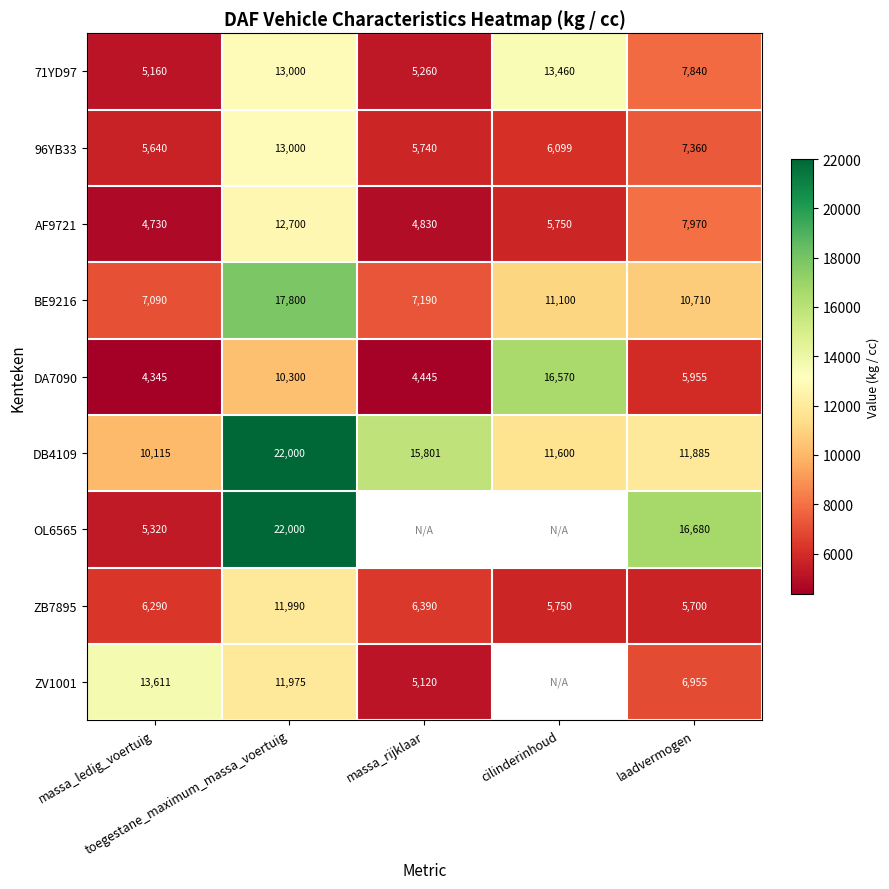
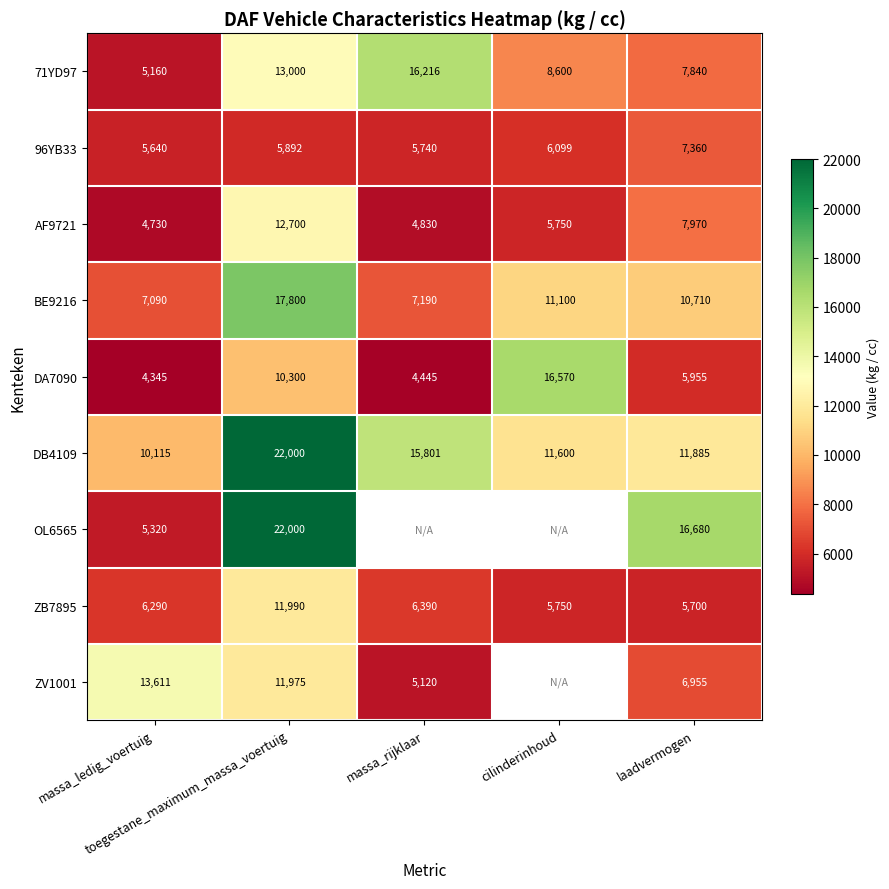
  {
    "71YD97": {
      "massa_ledig_voertuig": "5,160",
      "toegestane_maximum_massa_voertuig": "13,000",
-     "massa_rijklaar": "5,260",
-     "cilinderinhoud": "13,460",
+     "massa_rijklaar": "16,216",
+     "cilinderinhoud": "8,600",
      "laadvermogen": "7,840"
    },
    "96YB33": {
      "massa_ledig_voertuig": "5,640",
-     "toegestane_maximum_massa_voertuig": "13,000",
+     "toegestane_maximum_massa_voertuig": "5,892",
      "massa_rijklaar": "5,740",
      "cilinderinhoud": "6,099",
      "laadvermogen": "7,360"
    },
    "AF9721": {
      "massa_ledig_voertuig": "4,730",
      "toegestane_maximum_massa_voertuig": "12,700",
      "massa_rijklaar": "4,830",
      "cilinderinhoud": "5,750",
      "laadvermogen": "7,970"
    },
    "BE9216": {
      "massa_ledig_voertuig": "7,090",
      "toegestane_maximum_massa_voertuig": "17,800",
      "massa_rijklaar": "7,190",
      "cilinderinhoud": "11,100",
      "laadvermogen": "10,710"
    },
    "DA7090": {
      "massa_ledig_voertuig": "4,345",
      "toegestane_maximum_massa_voertuig": "10,300",
      "massa_rijklaar": "4,445",
      "cilinderinhoud": "16,570",
      "laadvermogen": "5,955"
    },
    "DB4109": {
      "massa_ledig_voertuig": "10,115",
      "toegestane_maximum_massa_voertuig": "22,000",
      "massa_rijklaar": "15,801",
      "cilinderinhoud": "11,600",
      "laadvermogen": "11,885"
    },
    "OL6565": {
      "massa_ledig_voertuig": "5,320",
      "toegestane_maximum_massa_voertuig": "22,000",
      "laadvermogen": "16,680"
    },
    "ZB7895": {
      "massa_ledig_voertuig": "6,290",
      "toegestane_maximum_massa_voertuig": "11,990",
      "massa_rijklaar": "6,390",
      "cilinderinhoud": "5,750",
      "laadvermogen": "5,700"
    },
    "ZV1001": {
      "massa_ledig_voertuig": "13,611",
      "toegestane_maximum_massa_voertuig": "11,975",
      "massa_rijklaar": "5,120",
      "laadvermogen": "6,955"
    }
  }
